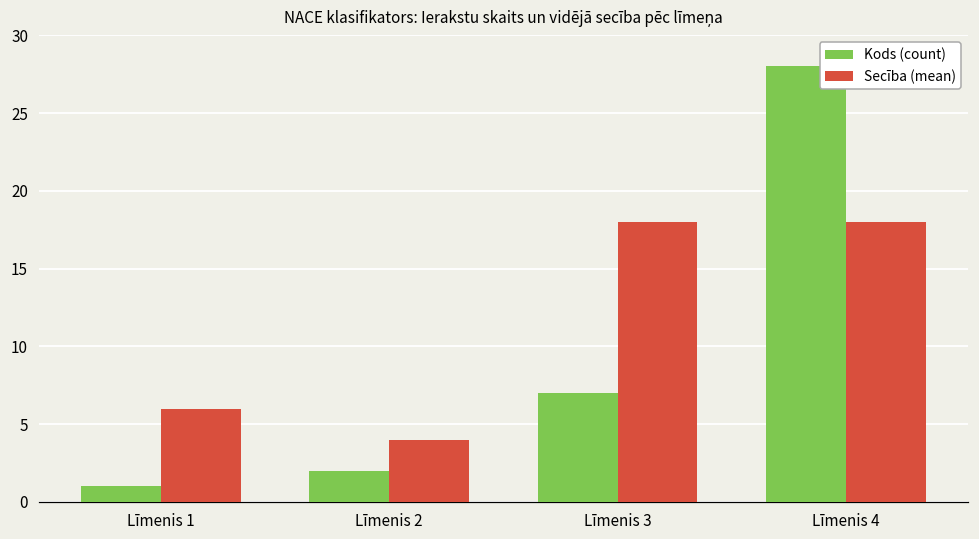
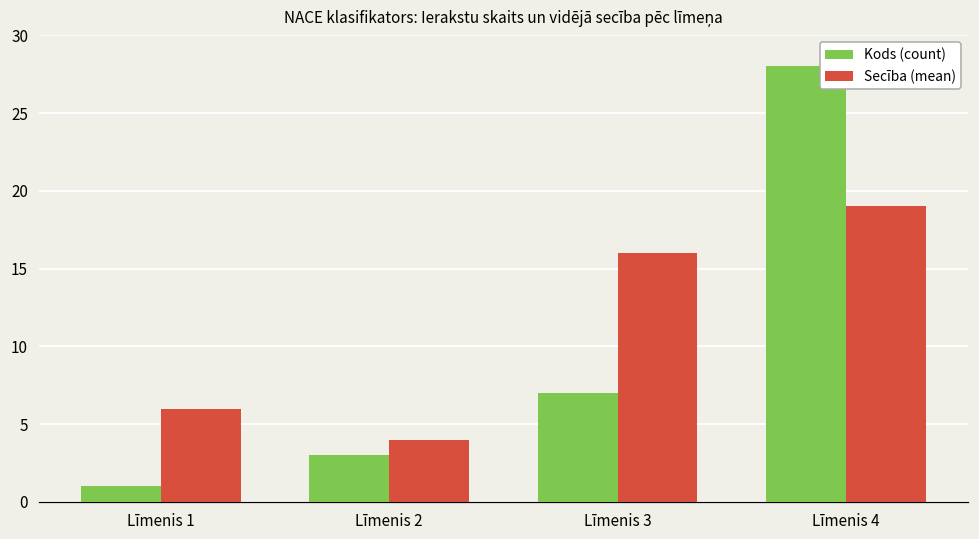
  {
    "Kods (count)": {
      "Līmenis 1": 1,
-     "Līmenis 2": 2,
+     "Līmenis 2": 3,
      "Līmenis 3": 7,
      "Līmenis 4": 28
    },
    "Secība (mean)": {
      "Līmenis 1": 6,
      "Līmenis 2": 4,
-     "Līmenis 3": 18,
-     "Līmenis 4": 18
+     "Līmenis 3": 16,
+     "Līmenis 4": 19
    }
  }
